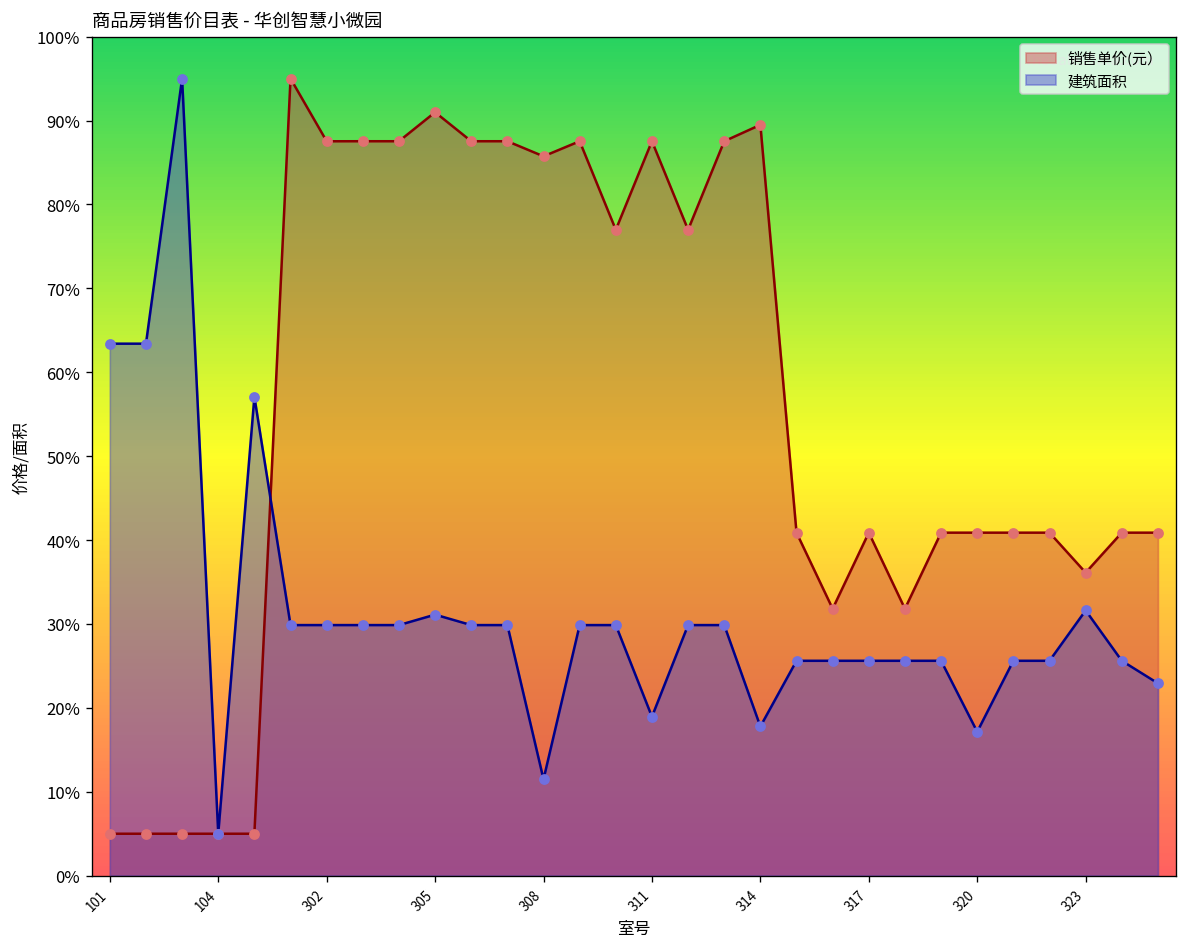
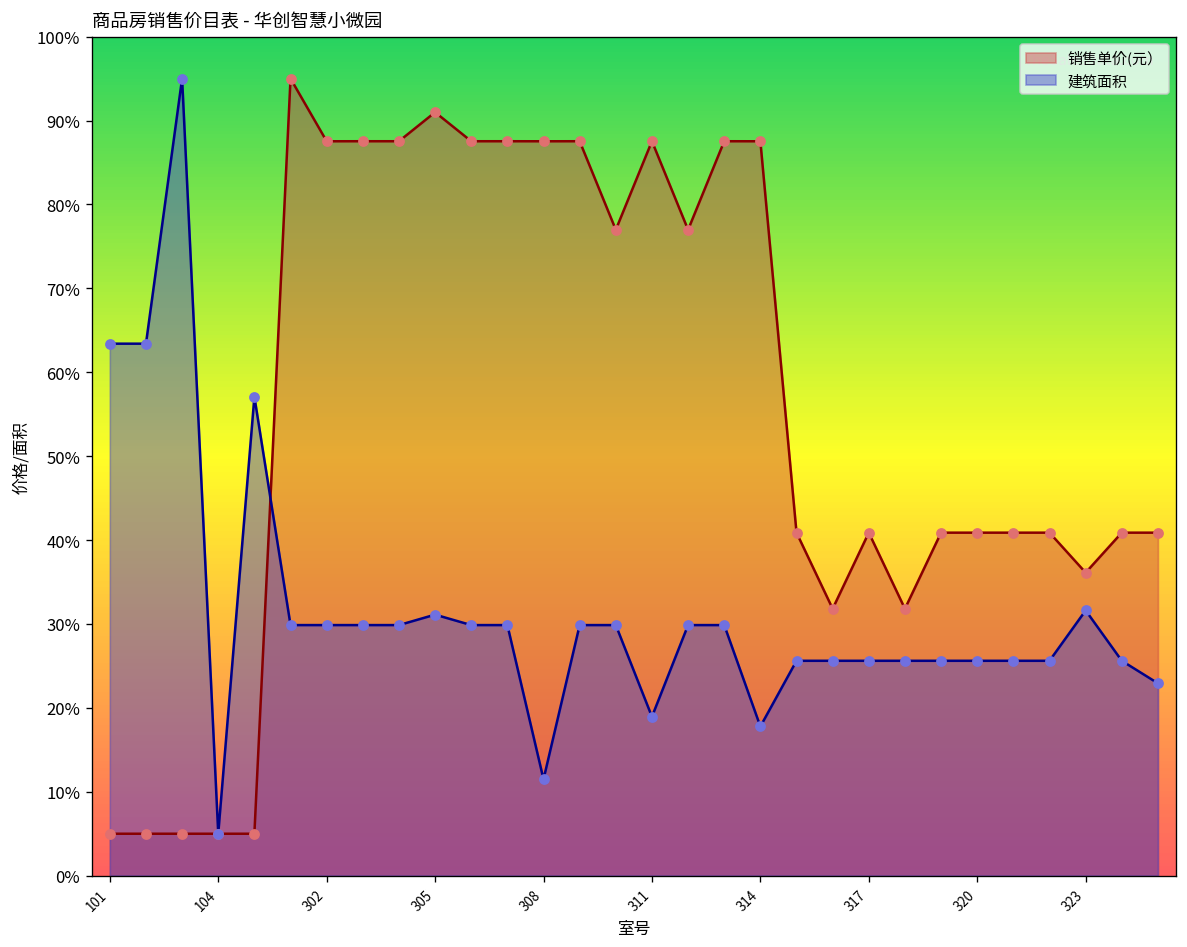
  {
    "销售单价(元）": {
      "101": "5%",
      "302": "88%",
      "305": "91%",
-     "308": "86%",
+     "308": "88%",
      "311": "88%",
-     "314": "89%",
+     "314": "88%",
      "317": "41%",
      "320": "41%",
      "323": "36%"
    },
    "建筑面积": {
      "101": "63%",
      "302": "30%",
      "305": "31%",
      "308": "11%",
      "311": "19%",
      "314": "18%",
      "317": "26%",
-     "320": "17%",
+     "320": "26%",
      "323": "32%"
    }
  }
